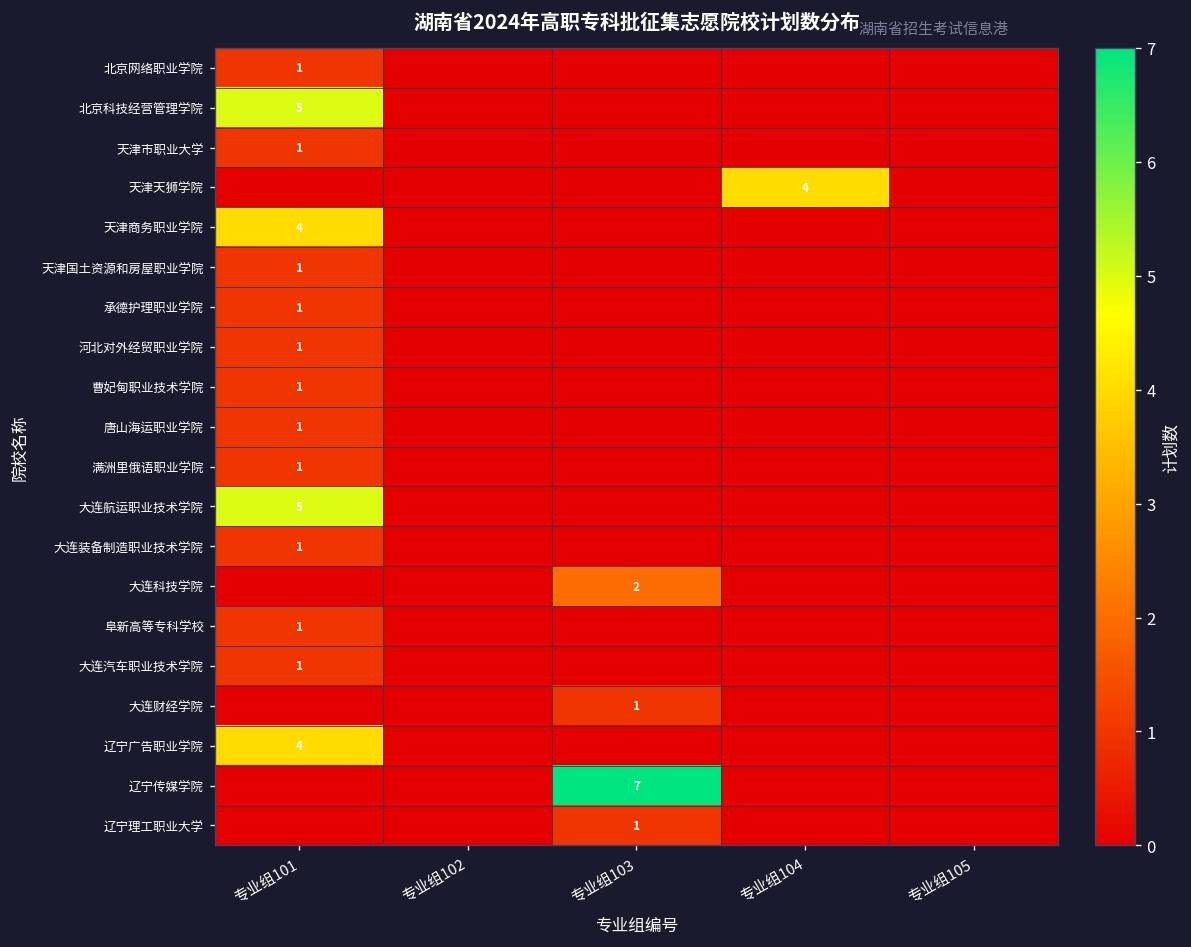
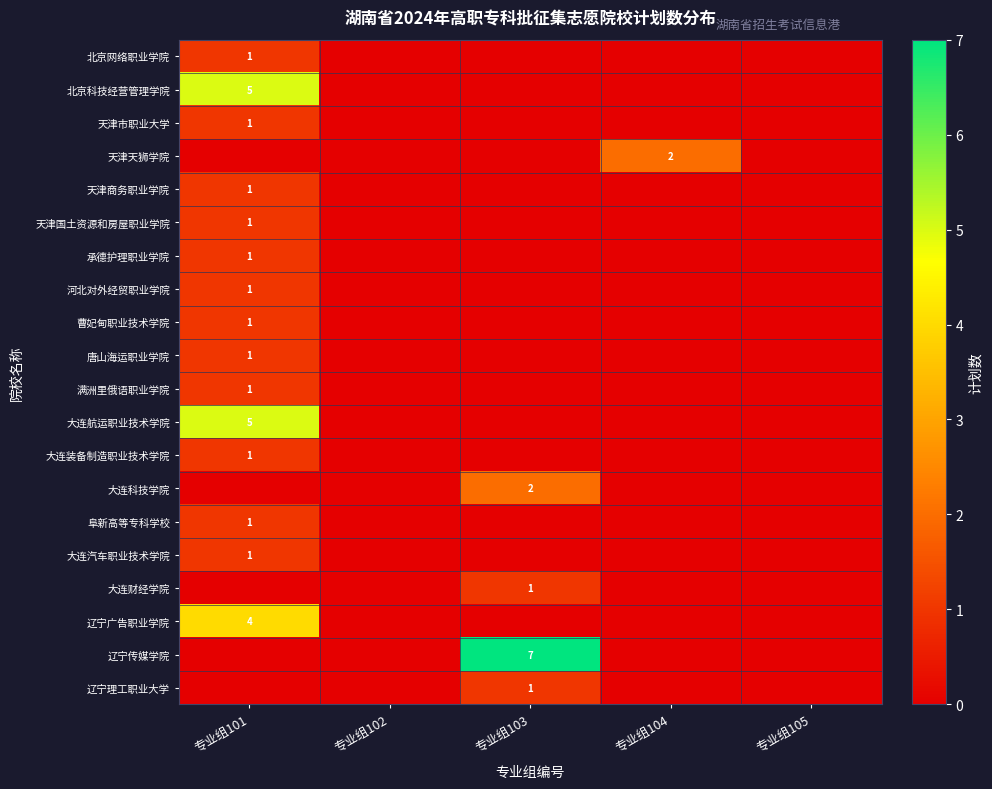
  {
    "北京网络职业学院": {
      "专业组101": 1
    },
    "北京科技经营管理学院": {
      "专业组101": 5
    },
    "天津市职业大学": {
      "专业组101": 1
    },
    "天津天狮学院": {
-     "专业组104": 4
+     "专业组104": 2
    },
    "天津商务职业学院": {
-     "专业组101": 4
+     "专业组101": 1
    },
    "天津国土资源和房屋职业学院": {
      "专业组101": 1
    },
    "承德护理职业学院": {
      "专业组101": 1
    },
    "河北对外经贸职业学院": {
      "专业组101": 1
    },
    "曹妃甸职业技术学院": {
      "专业组101": 1
    },
    "唐山海运职业学院": {
      "专业组101": 1
    },
    "满洲里俄语职业学院": {
      "专业组101": 1
    },
    "大连航运职业技术学院": {
      "专业组101": 5
    },
    "大连装备制造职业技术学院": {
      "专业组101": 1
    },
    "大连科技学院": {
      "专业组103": 2
    },
    "阜新高等专科学校": {
      "专业组101": 1
    },
    "大连汽车职业技术学院": {
      "专业组101": 1
    },
    "大连财经学院": {
      "专业组103": 1
    },
    "辽宁广告职业学院": {
      "专业组101": 4
    },
    "辽宁传媒学院": {
      "专业组103": 7
    },
    "辽宁理工职业大学": {
      "专业组103": 1
    }
  }
